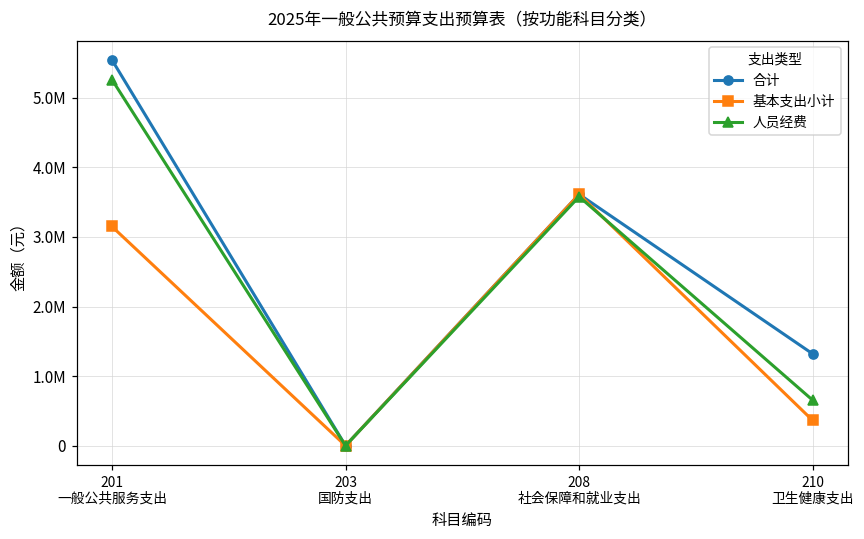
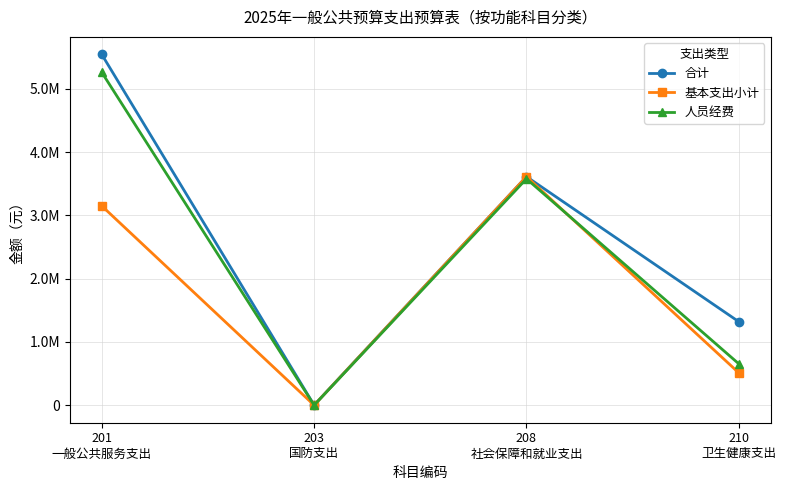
  {
    "合计": {
      "201 一般公共服务支出": 5500000,
      "210 卫生健康支出": 1300000
    },
    "基本支出小计": {
      "201 一般公共服务支出": 3100000,
-     "210 卫生健康支出": 400000
+     "210 卫生健康支出": 500000
    },
    "人员经费": {
      "201 一般公共服务支出": 5300000,
      "210 卫生健康支出": 700000
    }
  }
